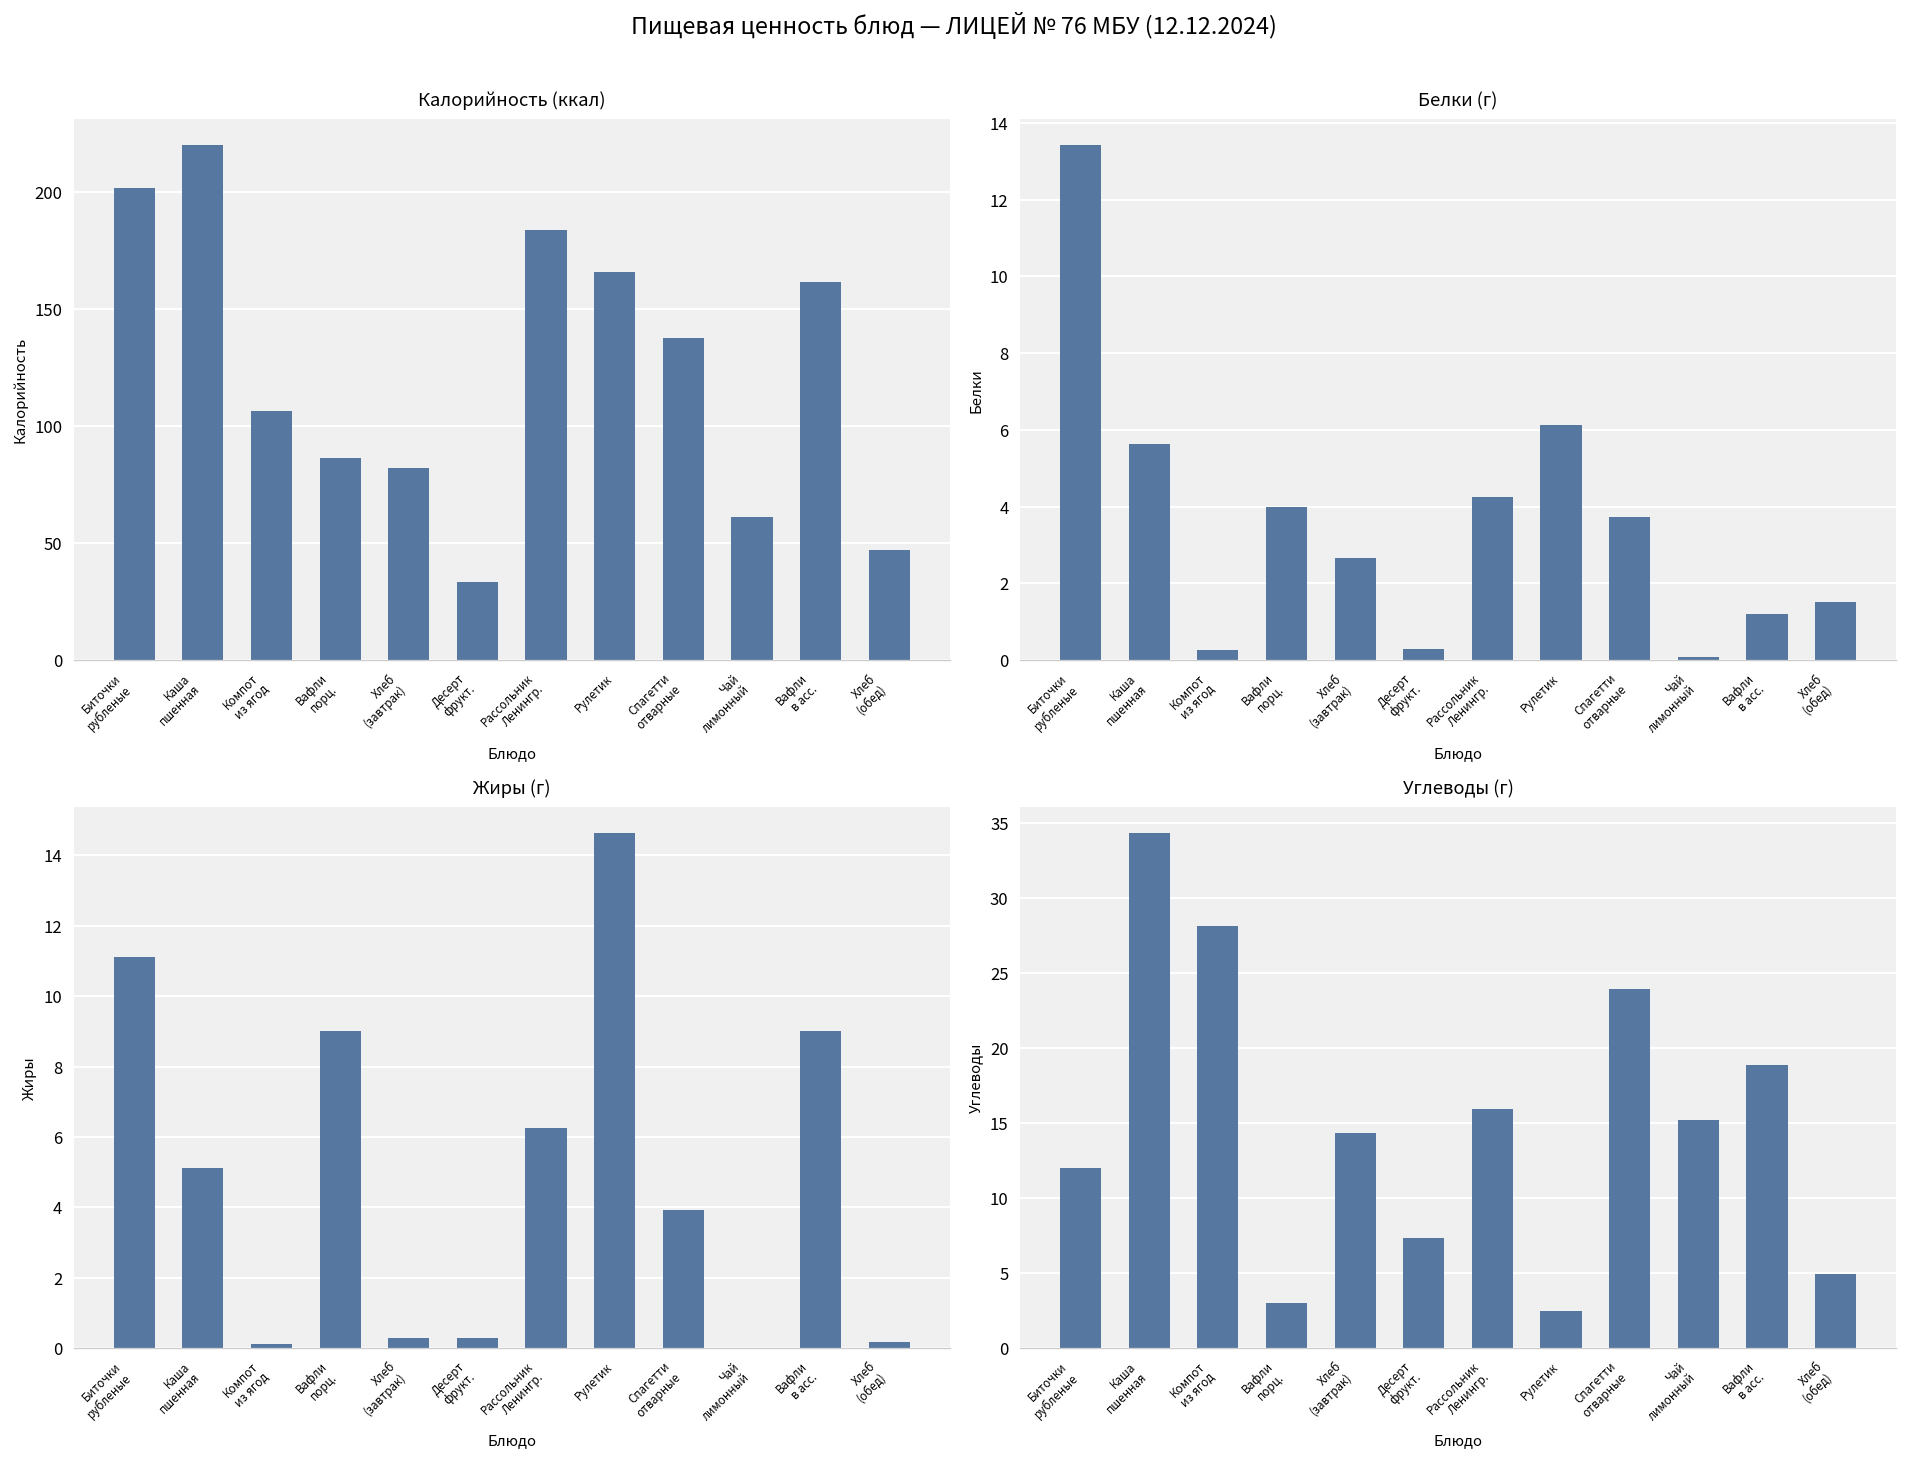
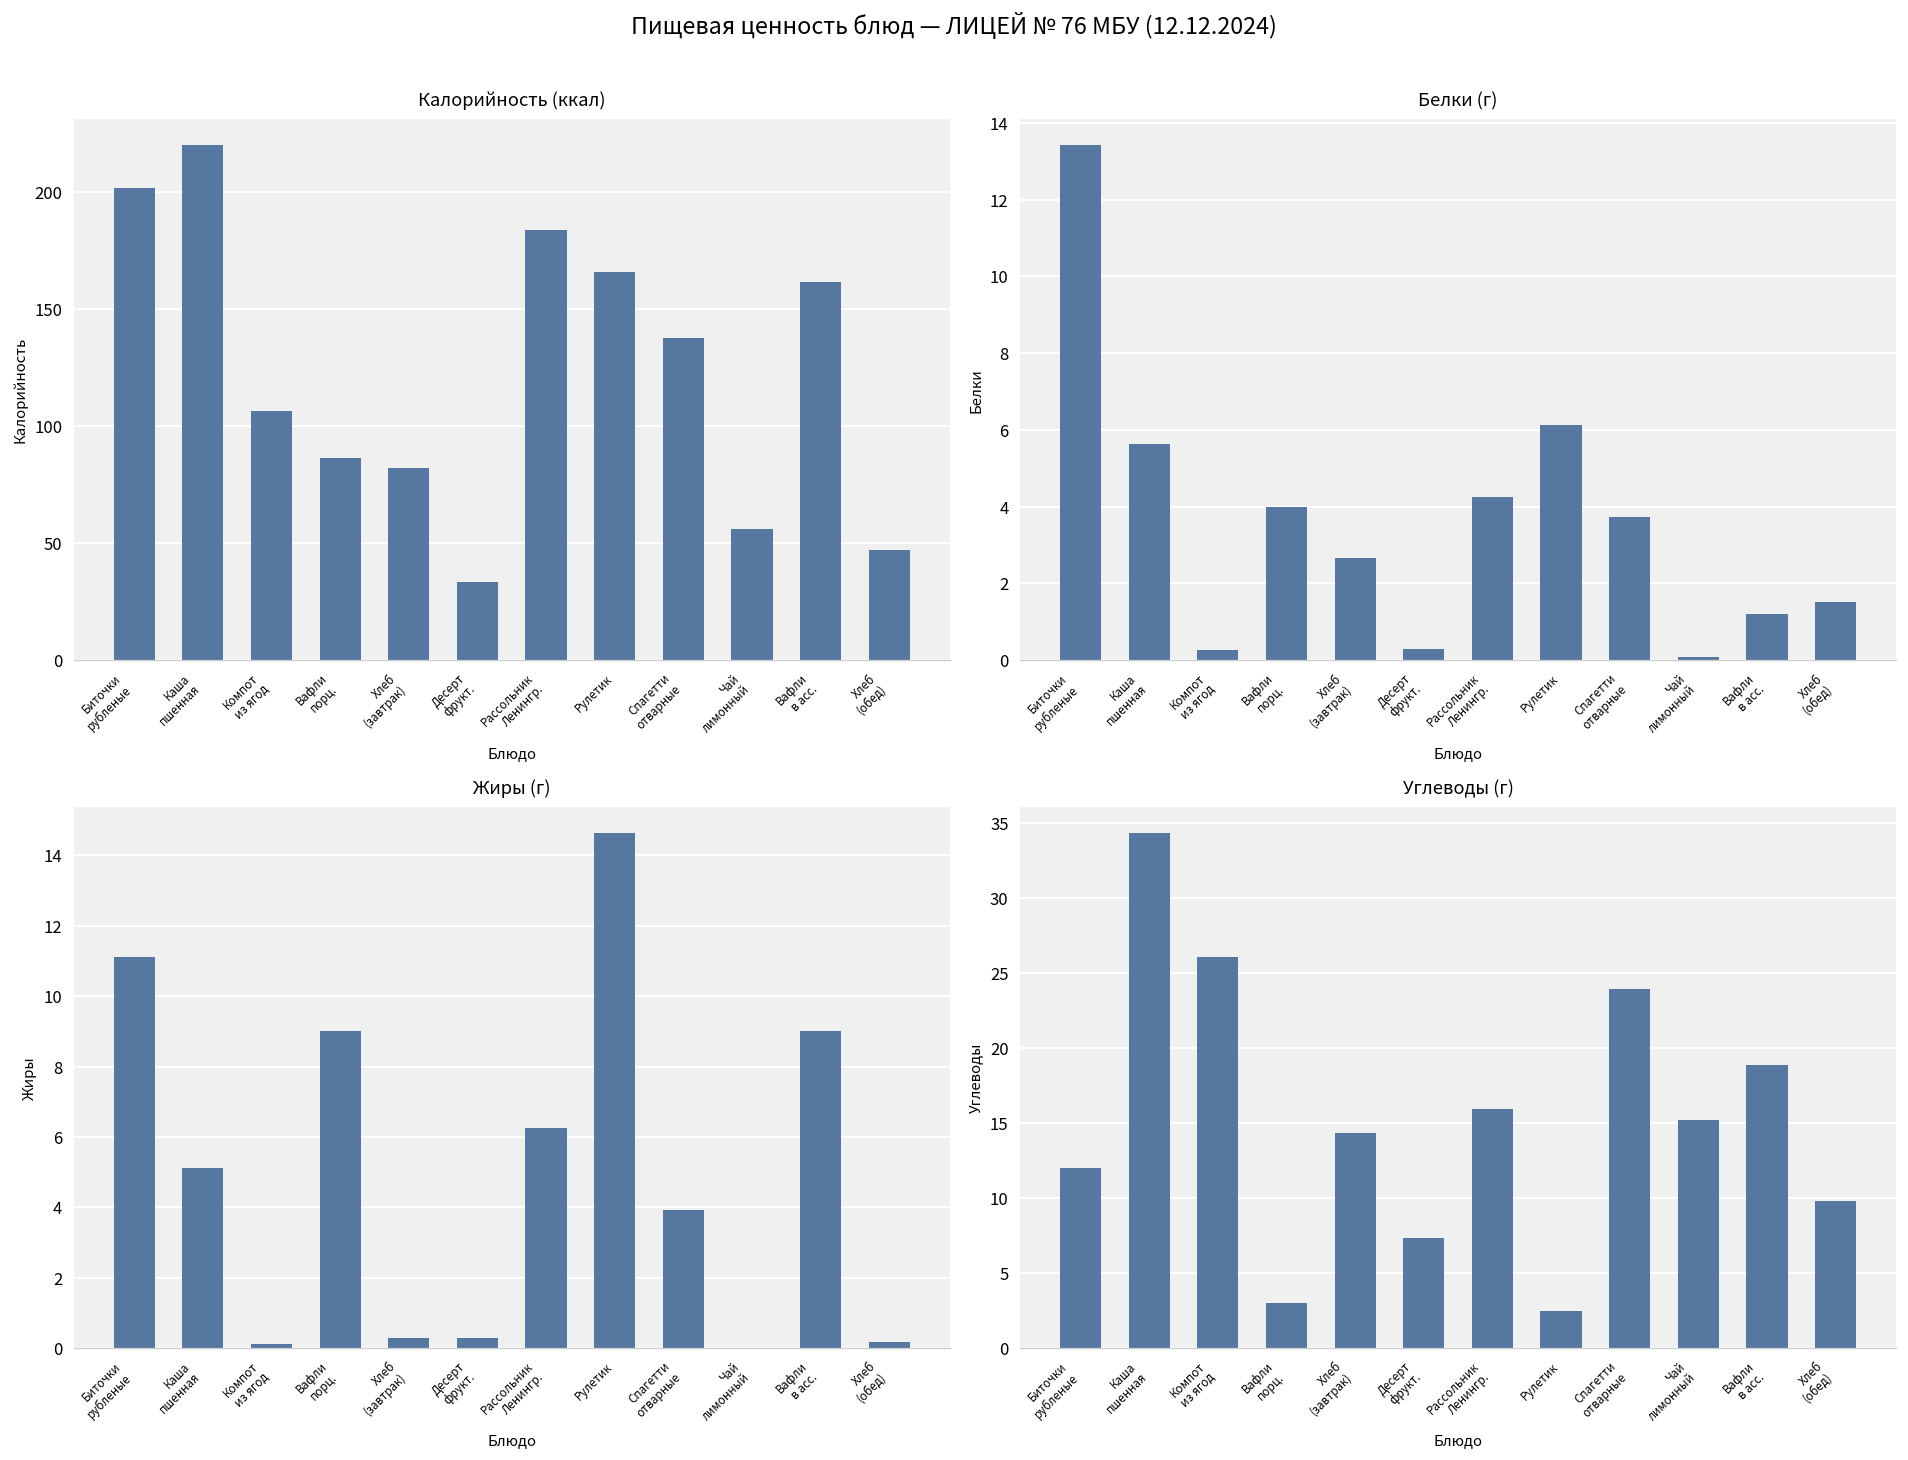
  {
    "Калорийность (ккал)": {
      "Биточки рубленые": 202,
      "Каша пшенная": 220,
      "Компот из ягод": 106,
      "Вафли порц.": 87,
      "Хлеб (завтрак)": 82,
      "Десерт фрукт.": 33,
      "Рассольник Ленингр.": 184,
      "Рулетик": 166,
      "Спагетти отварные": 138,
-     "Чай лимонный": 61,
+     "Чай лимонный": 56,
      "Вафли в асс.": 161,
      "Хлеб (обед)": 47
    },
    "Белки (г)": {
      "Биточки рубленые": 13.4,
      "Каша пшенная": 5.6,
      "Компот из ягод": 0.3,
      "Вафли порц.": 4.0,
      "Хлеб (завтрак)": 2.7,
      "Десерт фрукт.": 0.3,
      "Рассольник Ленингр.": 4.3,
      "Рулетик": 6.1,
      "Спагетти отварные": 3.7,
      "Чай лимонный": 0.1,
      "Вафли в асс.": 1.2,
      "Хлеб (обед)": 1.5
    },
    "Жиры (г)": {
      "Биточки рубленые": 11.1,
      "Каша пшенная": 5.1,
      "Компот из ягод": 0.1,
      "Вафли порц.": 9.0,
      "Хлеб (завтрак)": 0.3,
      "Десерт фрукт.": 0.3,
      "Рассольник Ленингр.": 6.3,
      "Рулетик": 14.6,
      "Спагетти отварные": 3.9,
      "Вафли в асс.": 9.0,
      "Хлеб (обед)": 0.2
    },
    "Углеводы (г)": {
      "Биточки рубленые": 12.0,
      "Каша пшенная": 34.3,
-     "Компот из ягод": 28.1,
+     "Компот из ягод": 26.1,
      "Вафли порц.": 3.0,
      "Хлеб (завтрак)": 14.3,
      "Десерт фрукт.": 7.4,
      "Рассольник Ленингр.": 15.9,
      "Рулетик": 2.4,
      "Спагетти отварные": 23.9,
      "Чай лимонный": 15.2,
      "Вафли в асс.": 18.9,
-     "Хлеб (обед)": 5.0
+     "Хлеб (обед)": 9.8
    }
  }
